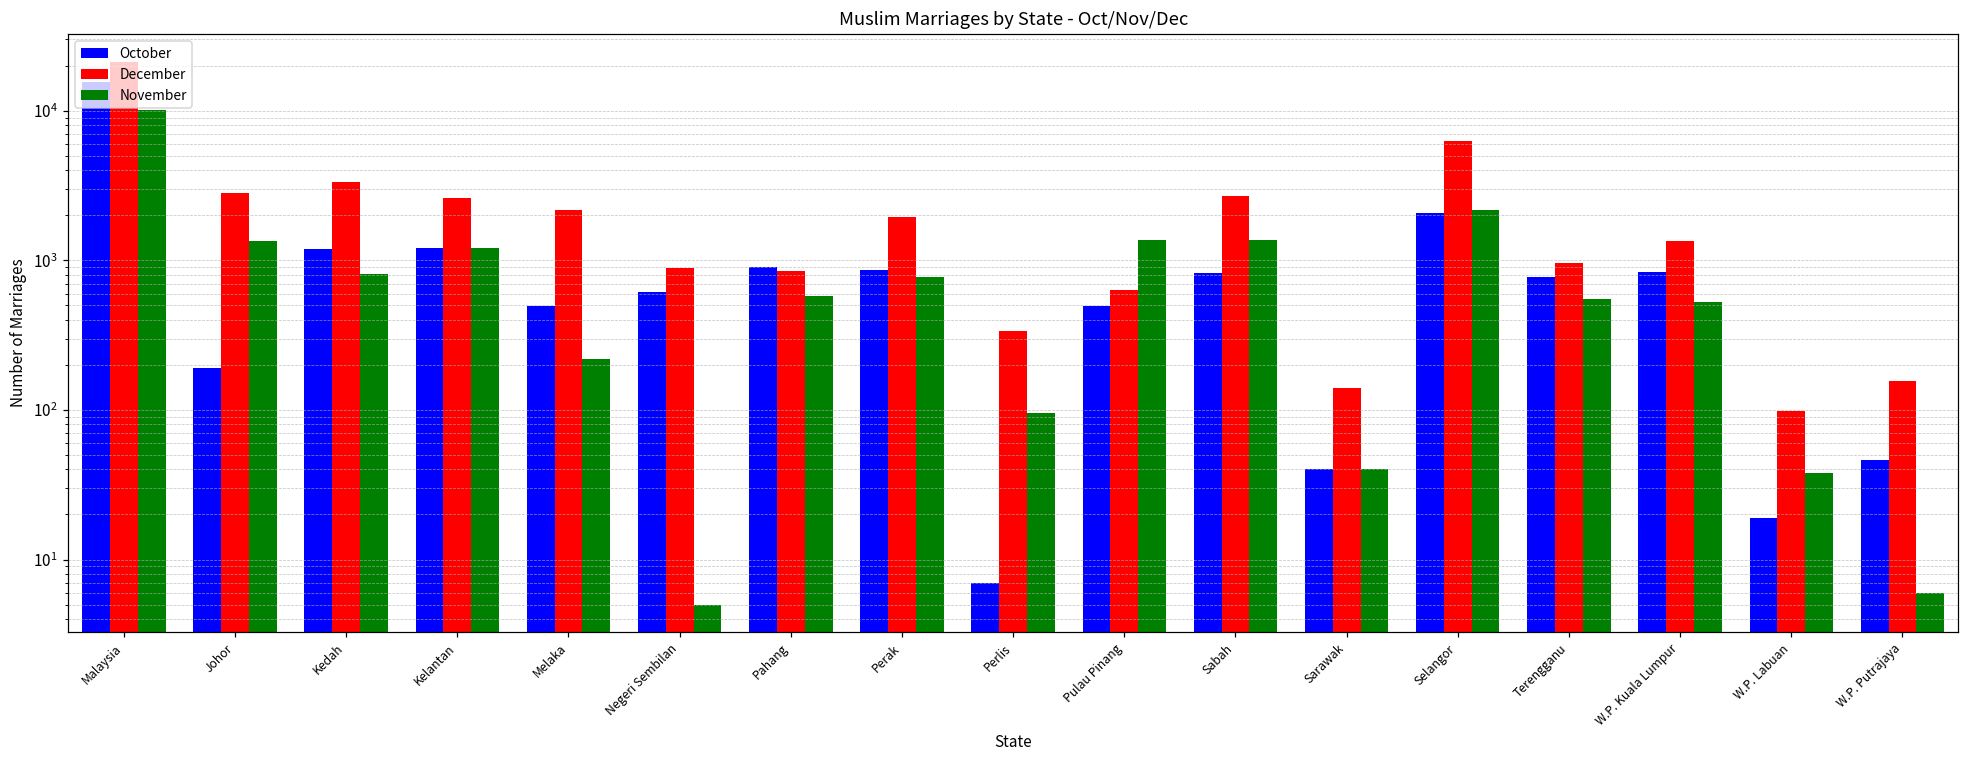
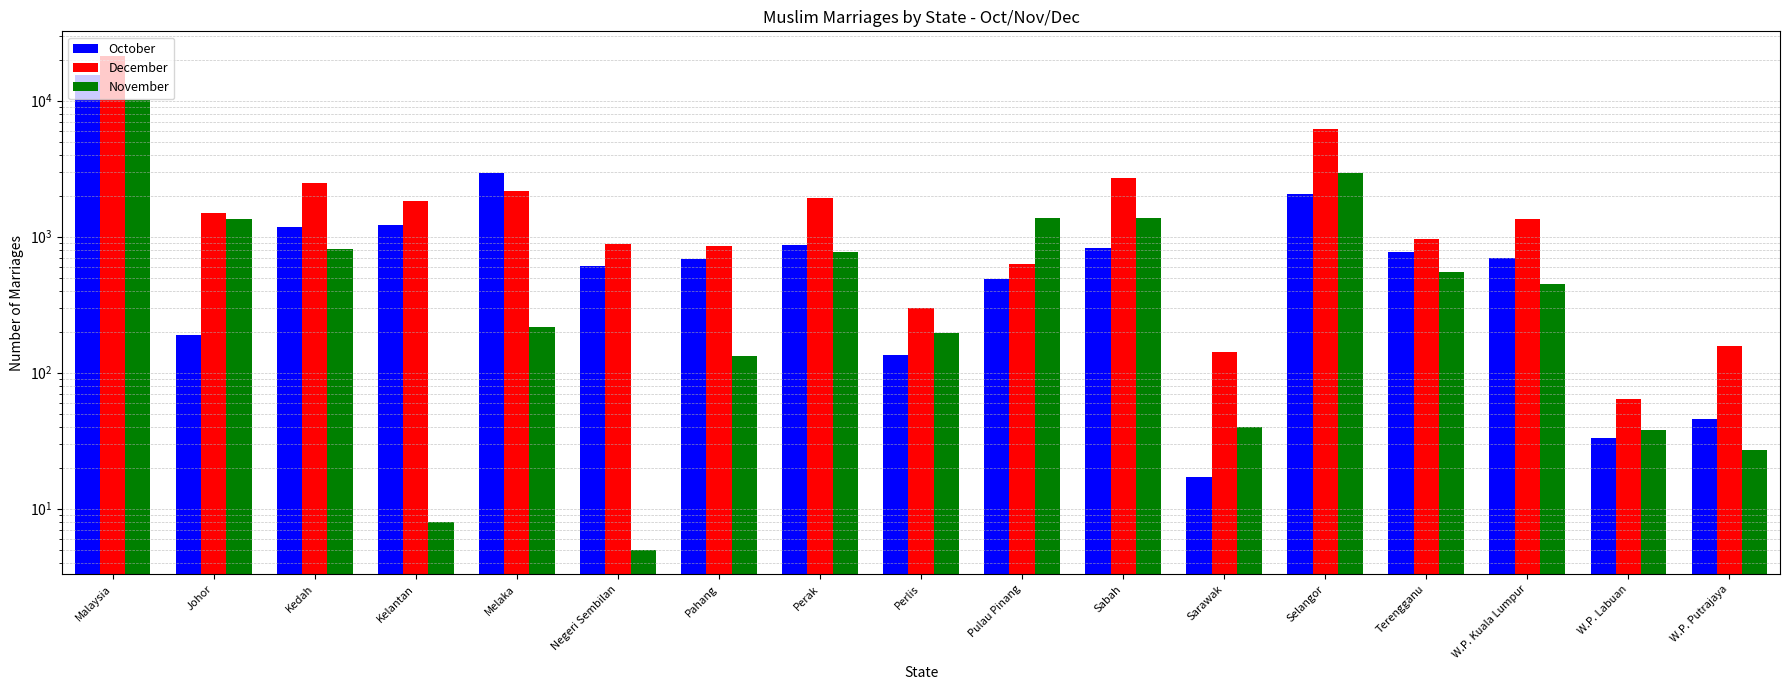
  {
    "October": {
      "Johor": 190,
      "Kedah": 1200,
      "Kelantan": 1200,
-     "Melaka": 490,
+     "Melaka": 3000,
      "Negeri Sembilan": 600,
-     "Pahang": 900,
+     "Pahang": 700,
      "Perak": 900,
-     "Perlis": 7,
+     "Perlis": 140,
      "Pulau Pinang": 490,
      "Sabah": 800,
-     "Sarawak": 40,
+     "Sarawak": 17,
      "Selangor": 2100,
      "Terengganu": 800,
-     "W.P. Kuala Lumpur": 800,
-     "W.P. Labuan": 19,
+     "W.P. Kuala Lumpur": 700,
+     "W.P. Labuan": 33,
      "W.P. Putrajaya": 46
    },
    "December": {
-     "Johor": 2800,
-     "Kedah": 3300,
-     "Kelantan": 2600,
+     "Johor": 1500,
+     "Kedah": 2500,
+     "Kelantan": 1800,
      "Melaka": 2200,
      "Negeri Sembilan": 900,
      "Pahang": 800,
      "Perak": 1900,
-     "Perlis": 340,
+     "Perlis": 300,
      "Pulau Pinang": 600,
      "Sabah": 2700,
      "Sarawak": 140,
      "Selangor": 6000,
      "Terengganu": 1000,
      "W.P. Kuala Lumpur": 1400,
-     "W.P. Labuan": 100,
+     "W.P. Labuan": 60,
      "W.P. Putrajaya": 160
    },
    "November": {
      "Malaysia": 10000,
      "Johor": 1300,
      "Kedah": 800,
-     "Kelantan": 1200,
+     "Kelantan": 8,
      "Melaka": 220,
      "Negeri Sembilan": 5,
-     "Pahang": 580,
+     "Pahang": 130,
      "Perak": 800,
-     "Perlis": 100,
+     "Perlis": 200,
      "Pulau Pinang": 1400,
      "Sabah": 1400,
      "Sarawak": 40,
-     "Selangor": 2200,
+     "Selangor": 3000,
      "Terengganu": 550,
-     "W.P. Kuala Lumpur": 520,
+     "W.P. Kuala Lumpur": 450,
      "W.P. Labuan": 38,
-     "W.P. Putrajaya": 6
+     "W.P. Putrajaya": 27
    }
  }
